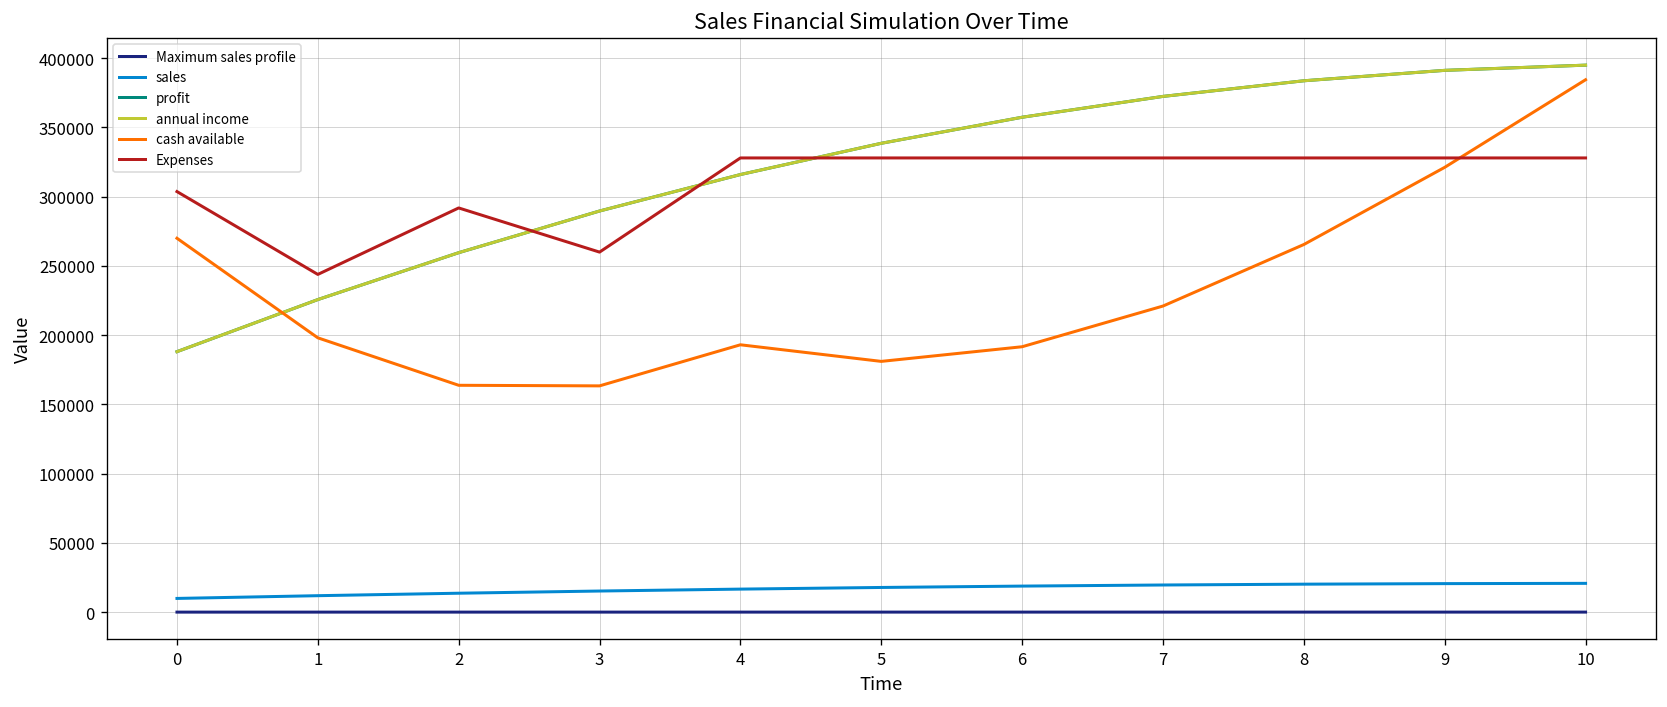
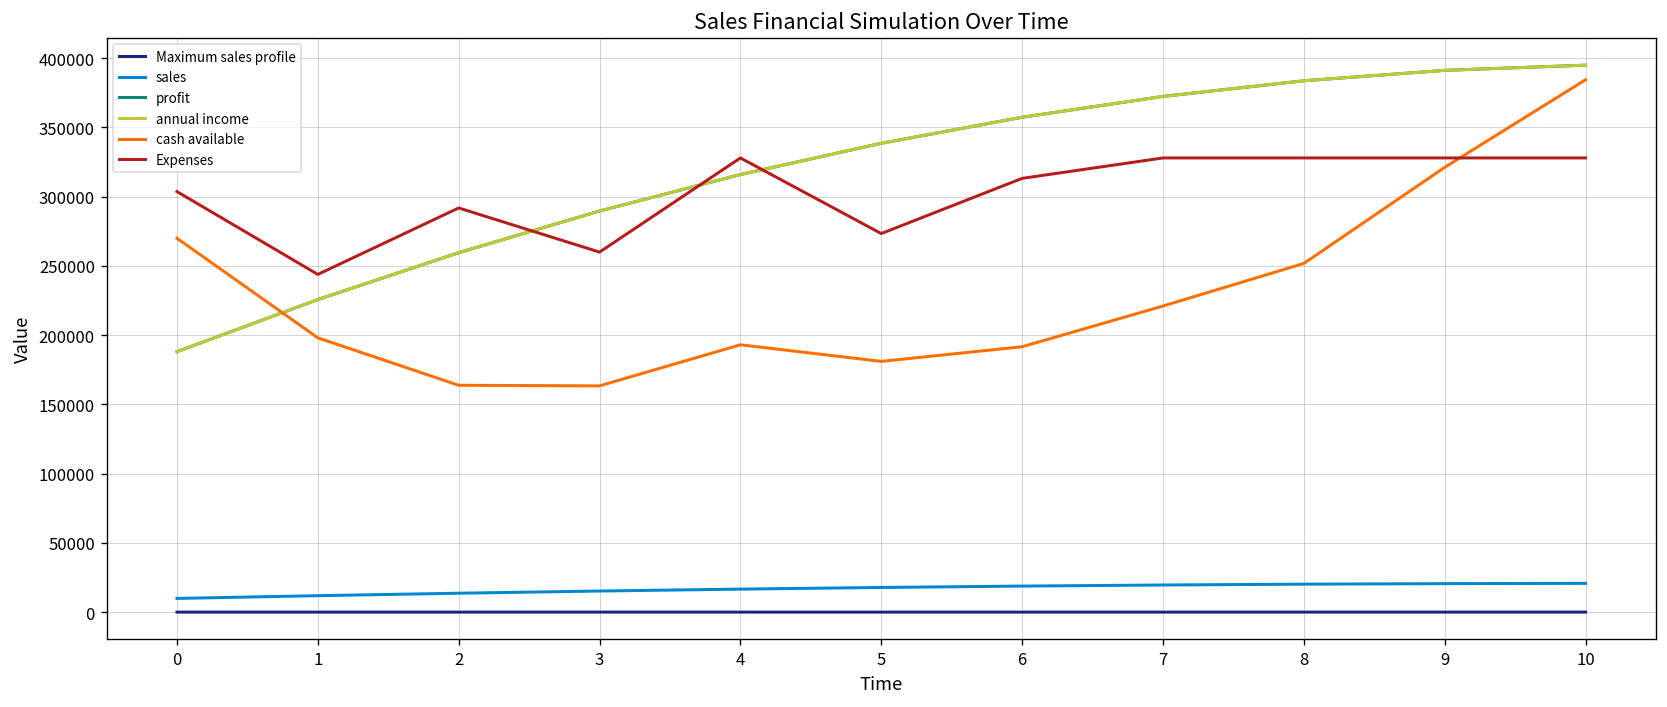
  {
    "Maximum sales profile": {
      "0": 0,
      "1": 0,
      "2": 0,
      "3": 0,
      "4": 0,
      "5": 0,
      "6": 0,
      "7": 0,
      "8": 0,
      "9": 0,
      "10": 0
    },
    "sales": {
      "0": 10000,
      "1": 12000,
      "2": 14000,
      "3": 15000,
      "4": 17000,
      "5": 18000,
      "6": 19000,
      "7": 20000,
      "8": 20000,
      "9": 21000,
      "10": 21000
    },
    "annual income": {
      "0": 188000,
      "1": 226000,
      "2": 260000,
      "3": 290000,
      "4": 316000,
      "5": 339000,
      "6": 357000,
      "7": 372000,
      "8": 384000,
      "9": 391000,
      "10": 395000
    },
    "cash available": {
      "0": 270000,
      "1": 198000,
      "2": 164000,
      "3": 163000,
      "4": 193000,
      "5": 181000,
      "6": 192000,
      "7": 221000,
-     "8": 265000,
+     "8": 252000,
      "9": 321000,
      "10": 384000
    },
    "Expenses": {
      "0": 304000,
      "1": 244000,
      "2": 292000,
      "3": 260000,
      "4": 328000,
-     "5": 328000,
-     "6": 328000,
+     "5": 273000,
+     "6": 313000,
      "7": 328000,
      "8": 328000,
      "9": 328000,
      "10": 328000
    }
  }
